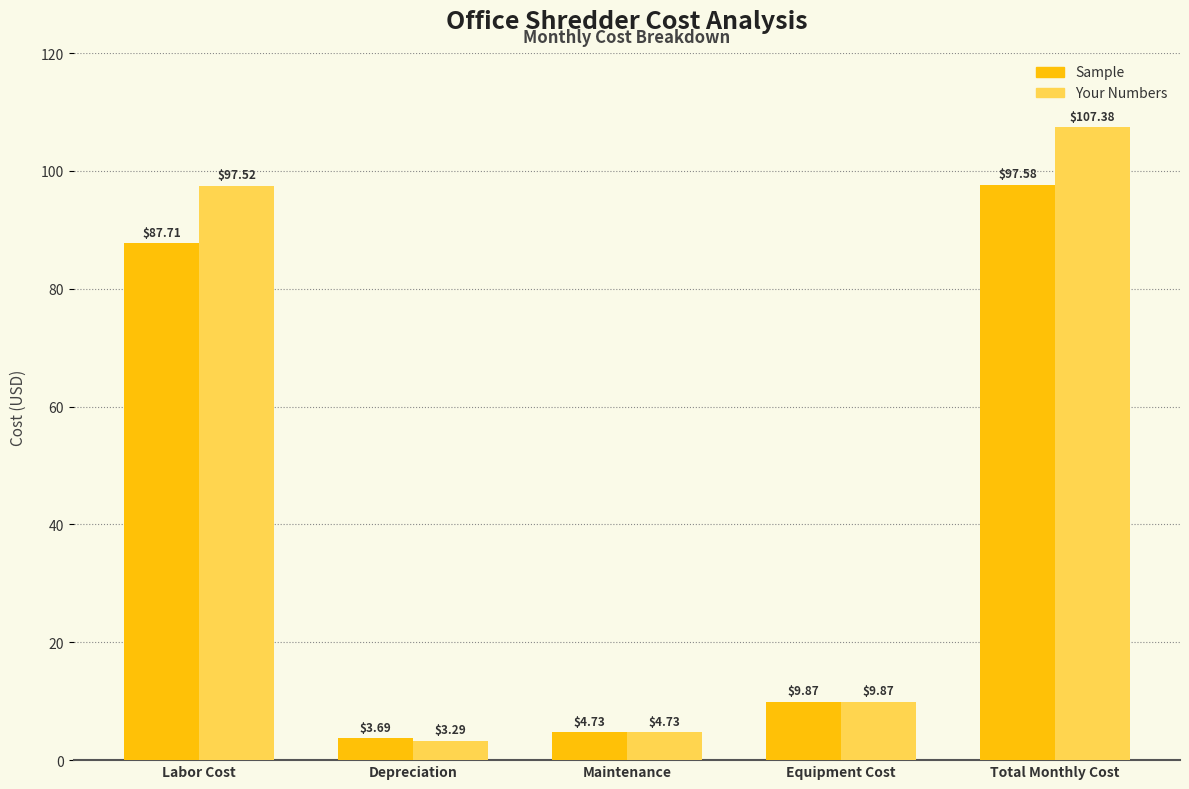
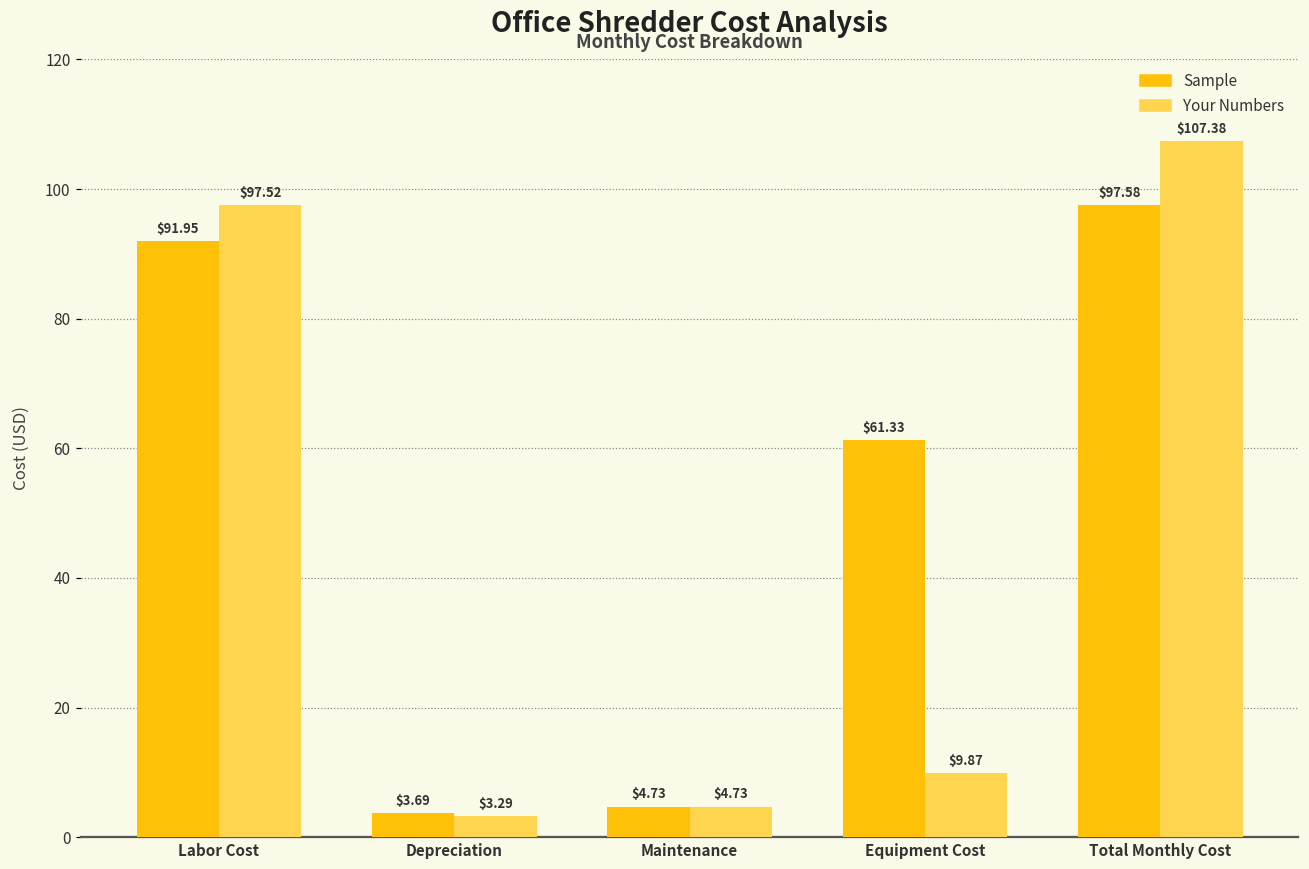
  {
    "Sample": {
-     "Labor Cost": "$87.71",
+     "Labor Cost": "$91.95",
      "Depreciation": "$3.69",
      "Maintenance": "$4.73",
-     "Equipment Cost": "$9.87",
+     "Equipment Cost": "$61.33",
      "Total Monthly Cost": "$97.58"
    },
    "Your Numbers": {
      "Labor Cost": "$97.52",
      "Depreciation": "$3.29",
      "Maintenance": "$4.73",
      "Equipment Cost": "$9.87",
      "Total Monthly Cost": "$107.38"
    }
  }
